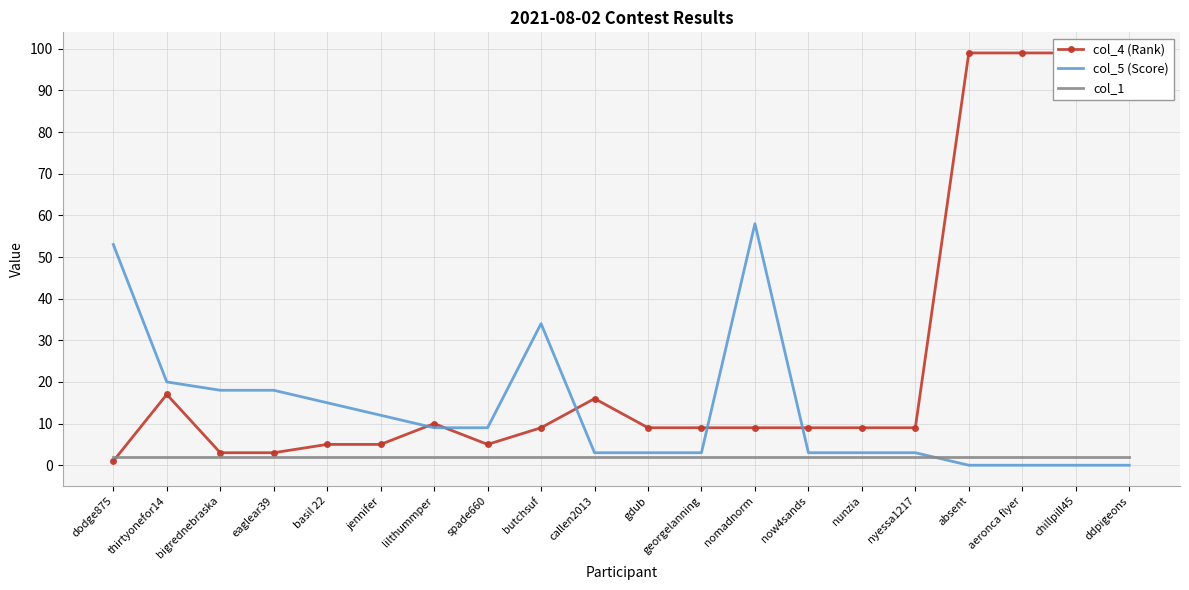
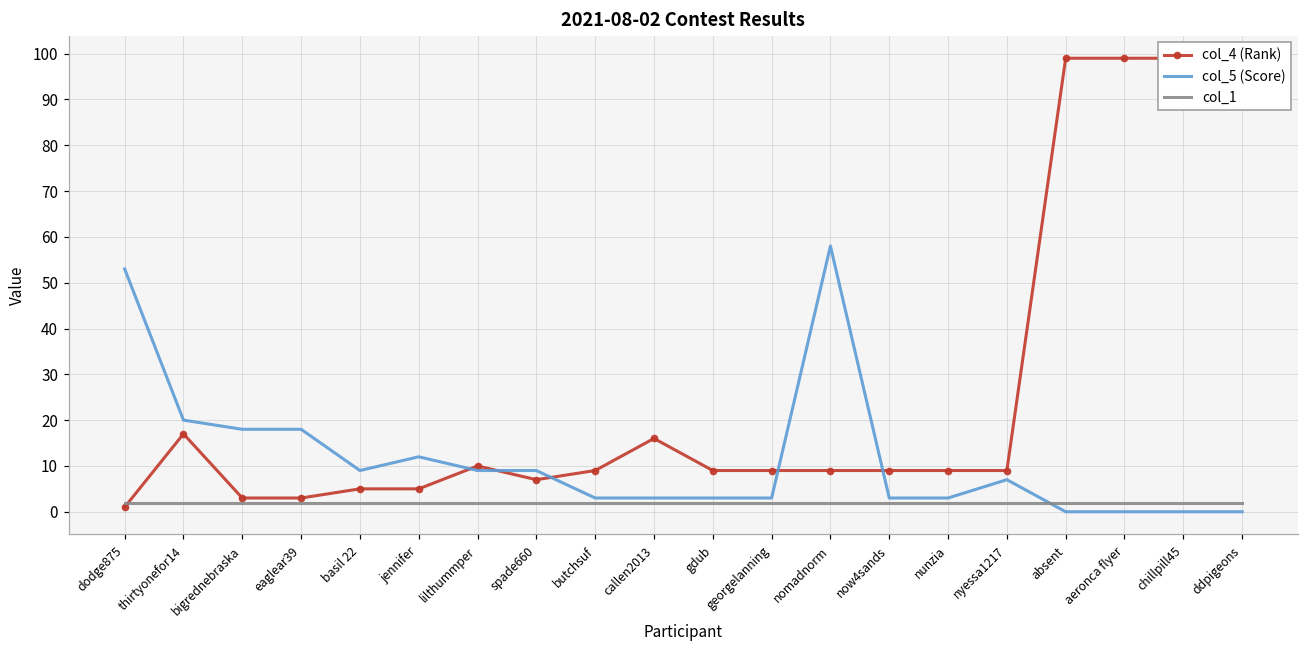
  {
    "col_4 (Rank)": {
      "dodge875": 1,
      "thirtyonefor14": 17,
      "bigrednebraska": 3,
      "eaglear39": 3,
      "basil 22": 5,
      "jennifer": 5,
      "lilthummper": 10,
-     "spade660": 5,
+     "spade660": 7,
      "butchsuf": 9,
      "callen2013": 16,
      "gdub": 9,
      "georgelanning": 9,
      "nomadnorm": 9,
      "now4sands": 9,
      "nunzia": 9,
      "nyessa1217": 9,
      "absent": 99,
      "aeronca flyer": 99
    },
    "col_5 (Score)": {
      "dodge875": 53,
      "thirtyonefor14": 20,
      "bigrednebraska": 18,
      "eaglear39": 18,
-     "basil 22": 15,
+     "basil 22": 9,
      "jennifer": 12,
      "lilthummper": 9,
      "spade660": 9,
-     "butchsuf": 34,
+     "butchsuf": 3,
      "callen2013": 3,
      "gdub": 3,
      "georgelanning": 3,
      "nomadnorm": 58,
      "now4sands": 3,
      "nunzia": 3,
-     "nyessa1217": 3,
+     "nyessa1217": 7,
      "absent": 0,
      "aeronca flyer": 0,
      "chillpill45": 0,
      "ddpigeons": 0
    },
    "col_1": {
      "dodge875": 2,
      "thirtyonefor14": 2,
      "bigrednebraska": 2,
      "eaglear39": 2,
      "basil 22": 2,
      "jennifer": 2,
      "lilthummper": 2,
      "spade660": 2,
      "butchsuf": 2,
      "callen2013": 2,
      "gdub": 2,
      "georgelanning": 2,
      "nomadnorm": 2,
      "now4sands": 2,
      "nunzia": 2,
      "nyessa1217": 2,
      "absent": 2,
      "aeronca flyer": 2,
      "chillpill45": 2,
      "ddpigeons": 2
    }
  }
